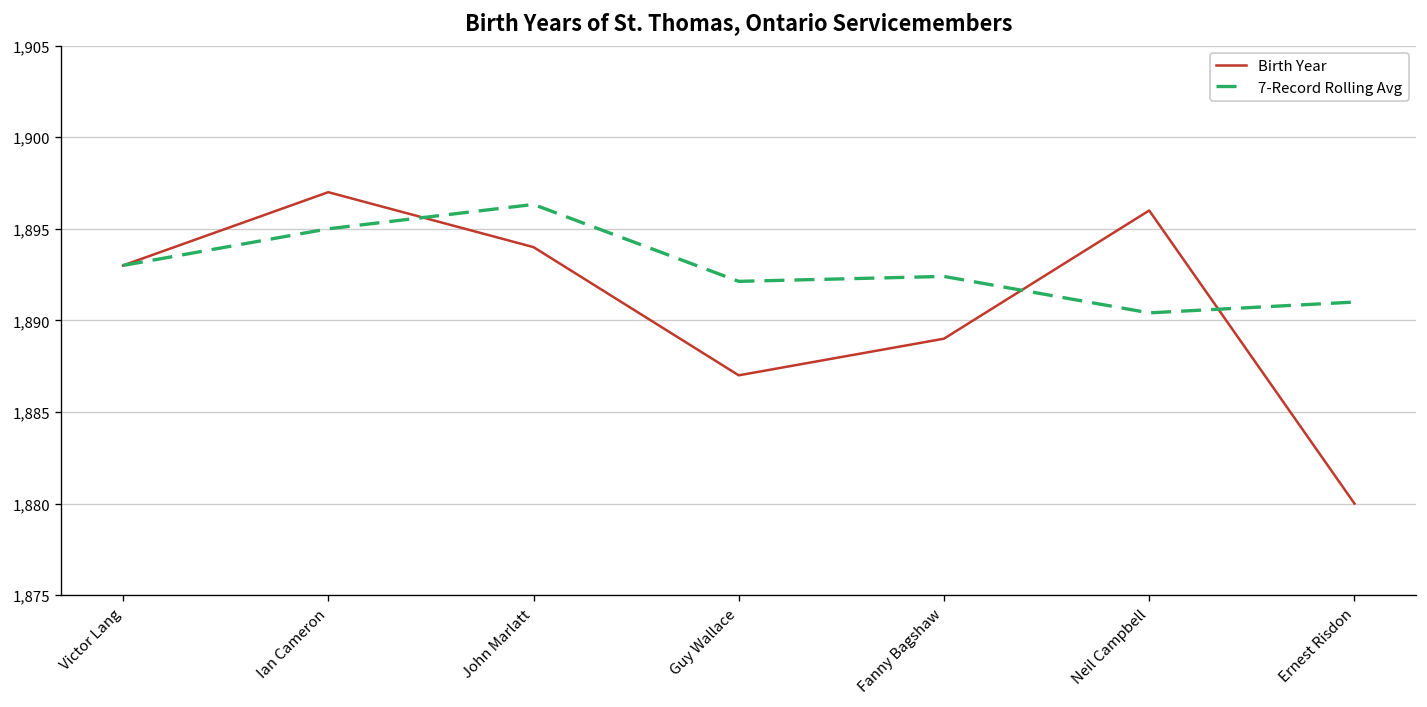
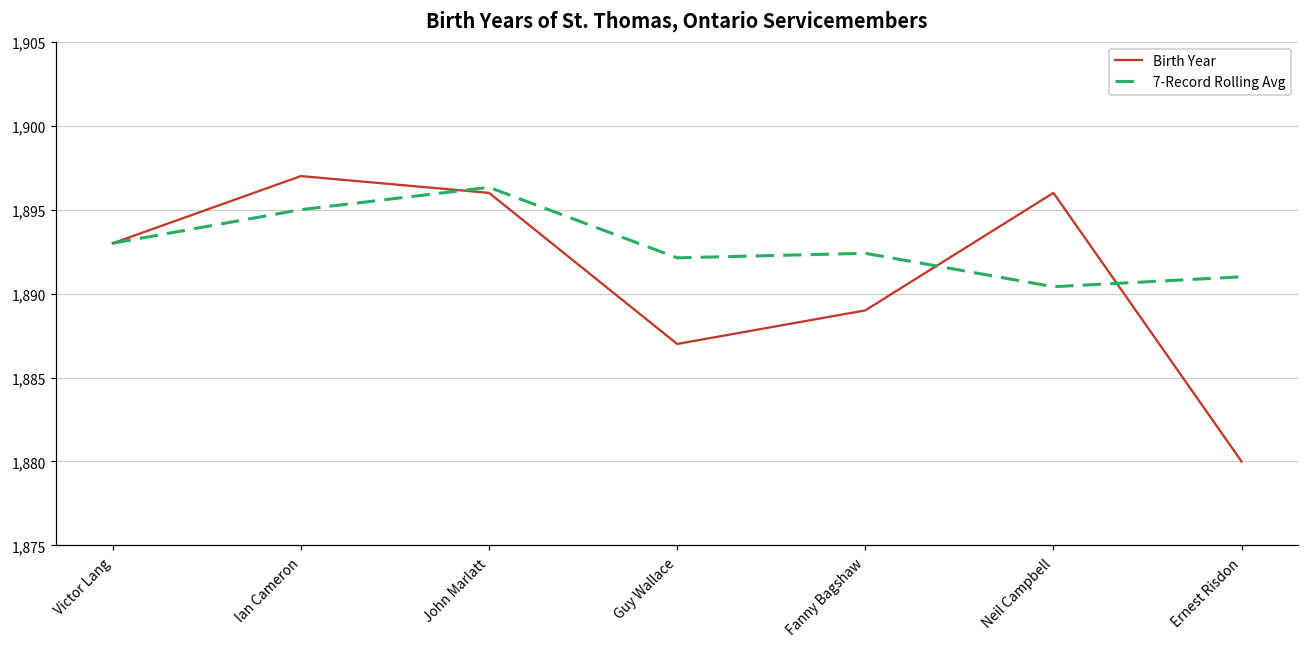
  {
    "Birth Year": {
      "Ian Cameron": "1,897",
-     "John Marlatt": "1,894",
+     "John Marlatt": "1,896",
      "Guy Wallace": "1,887",
      "Fanny Bagshaw": "1,889",
      "Neil Campbell": "1,896",
      "Ernest Risdon": "1,880"
    },
    "7-Record Rolling Avg": {
      "Ian Cameron": "1,895",
      "John Marlatt": "1,896.3",
      "Guy Wallace": "1,892",
      "Fanny Bagshaw": "1,892.4",
      "Neil Campbell": "1,890.4",
      "Ernest Risdon": "1,891"
    }
  }
